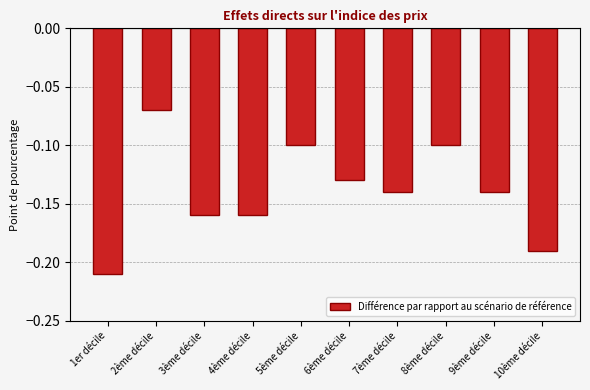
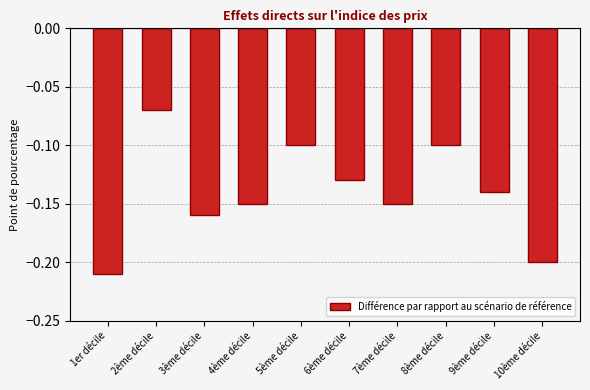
  {
    "1er décile": -0.21,
    "2ème décile": -0.07,
    "3ème décile": -0.16,
-   "4ème décile": -0.16,
+   "4ème décile": -0.15,
    "5ème décile": -0.10,
    "6ème décile": -0.13,
-   "7ème décile": -0.14,
+   "7ème décile": -0.15,
    "8ème décile": -0.10,
    "9ème décile": -0.14,
-   "10ème décile": -0.19
+   "10ème décile": -0.20
  }
